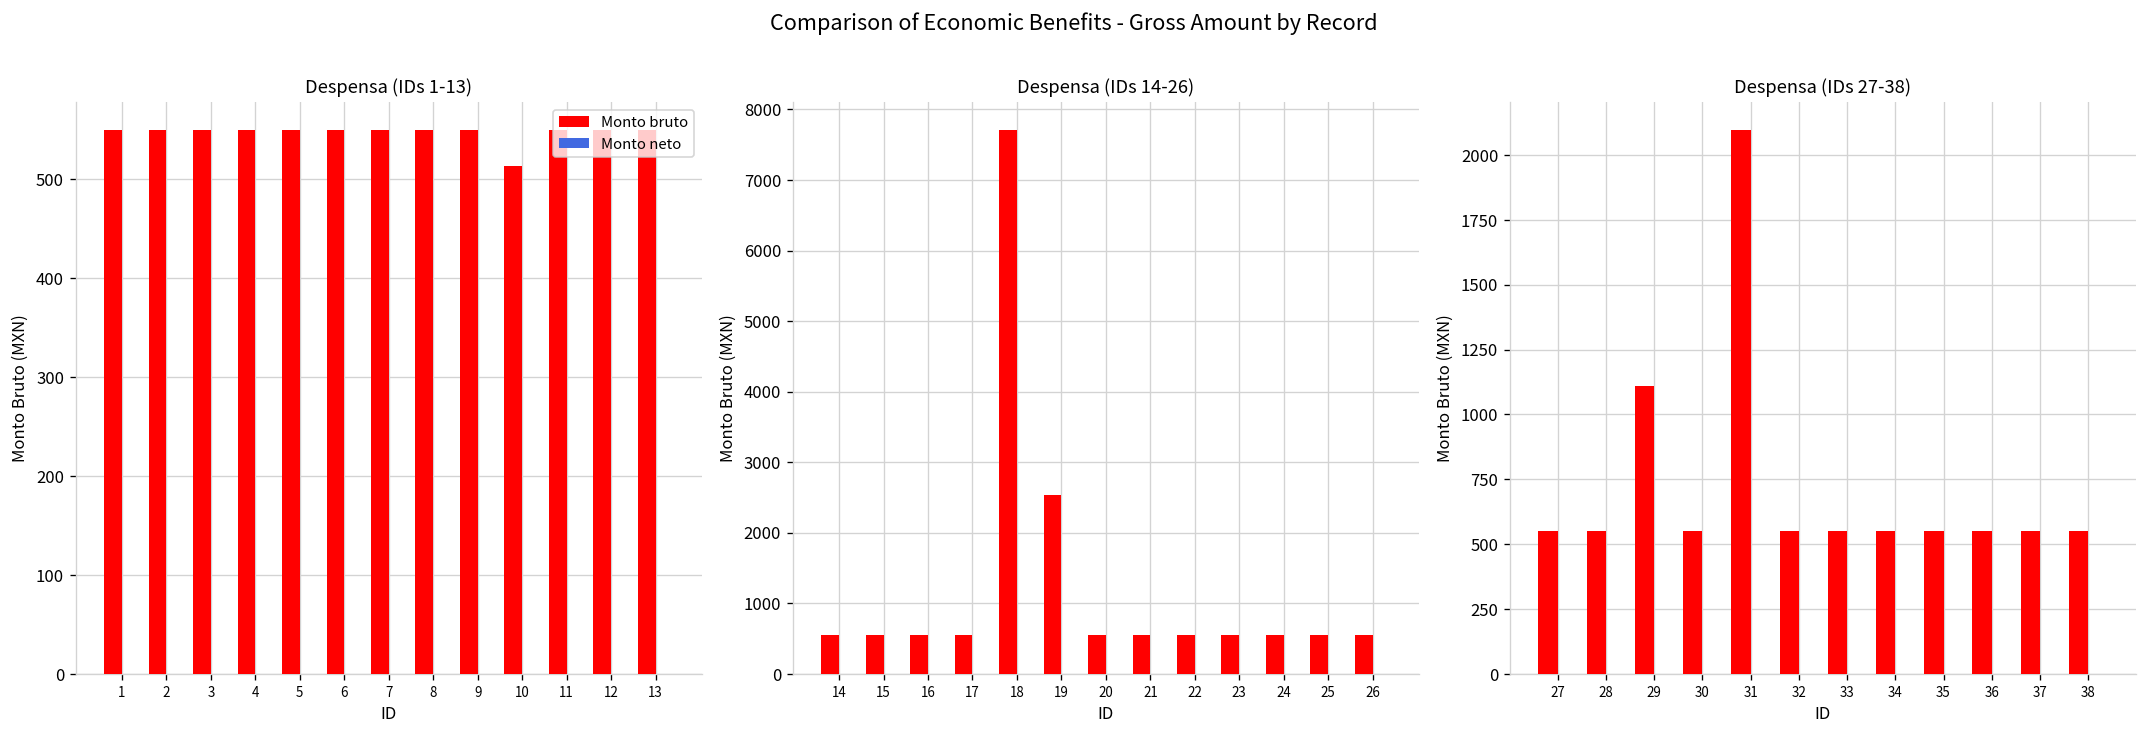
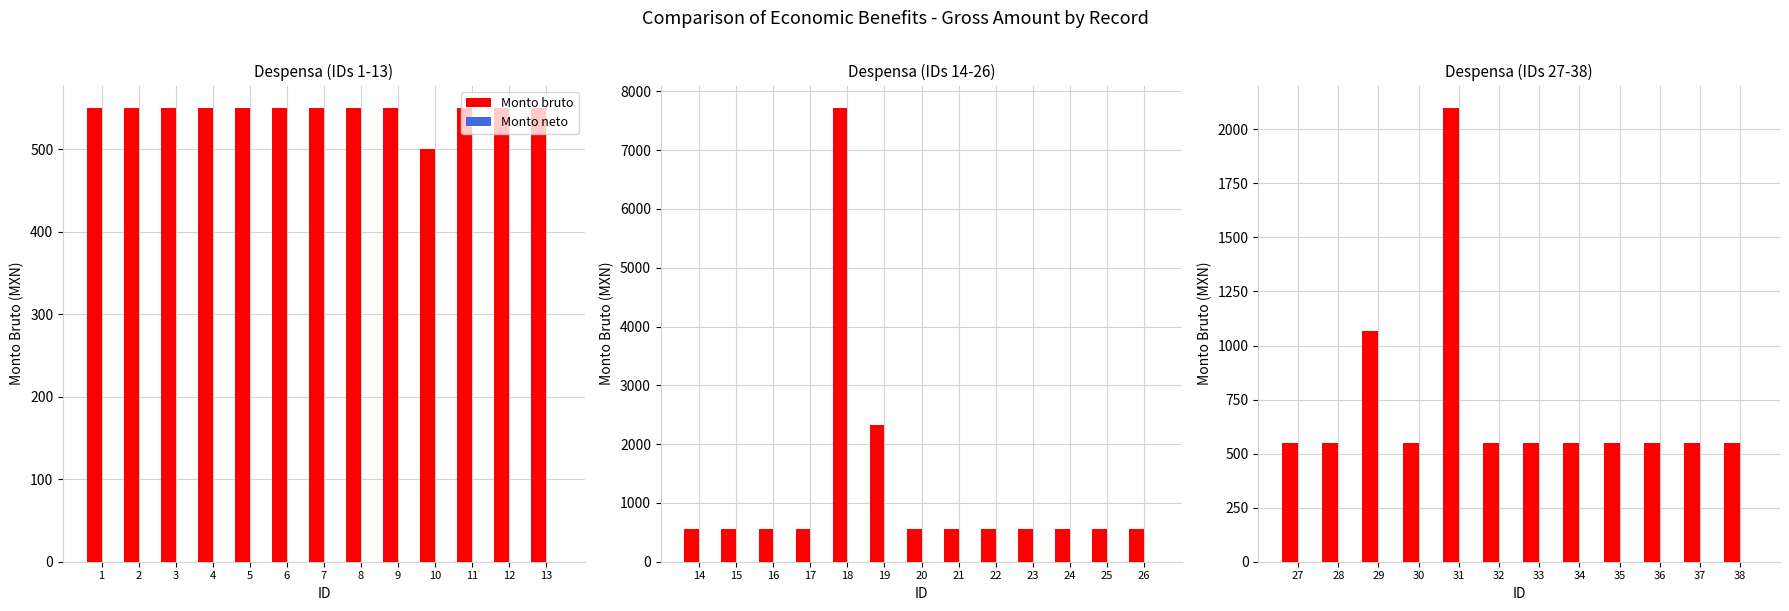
  {
    "Despensa (IDs 1-13)": {
      "Monto bruto": {
        "1": 550,
        "2": 550,
        "3": 550,
        "4": 550,
        "5": 550,
        "6": 550,
        "7": 550,
        "8": 550,
        "9": 550,
-       "10": 510
+       "10": 500
      },
      "Monto neto": {
        "1": 0,
        "2": 0,
        "3": 0,
        "4": 0,
        "5": 0,
        "6": 0,
        "7": 0,
        "8": 0,
        "9": 0,
        "10": 0,
        "11": 0,
        "12": 0,
        "13": 0
      }
    },
    "Despensa (IDs 14-26)": {
      "Monto bruto": {
        "14": 600,
        "15": 600,
        "16": 600,
        "17": 600,
        "18": 7700,
-       "19": 2500,
+       "19": 2300,
        "20": 600,
        "21": 600,
        "22": 600,
        "23": 600,
        "24": 600,
        "25": 600,
        "26": 600
      },
      "Monto neto": {
        "14": 0,
        "15": 0,
        "16": 0,
        "17": 0,
        "18": 0,
        "19": 0,
        "20": 0,
        "21": 0,
        "22": 0,
        "23": 0,
        "24": 0,
        "25": 0,
        "26": 0
      }
    },
    "Despensa (IDs 27-38)": {
      "Monto bruto": {
        "27": 550,
        "28": 550,
-       "29": 1110,
+       "29": 1070,
        "30": 550,
        "31": 2100,
        "32": 550,
        "33": 550,
        "34": 550,
        "35": 550,
        "36": 550,
        "37": 550,
        "38": 550
      },
      "Monto neto": {
        "27": 0,
        "28": 0,
        "29": 0,
        "30": 0,
        "31": 0,
        "32": 0,
        "33": 0,
        "34": 0,
        "35": 0,
        "36": 0,
        "37": 0,
        "38": 0
      }
    }
  }
